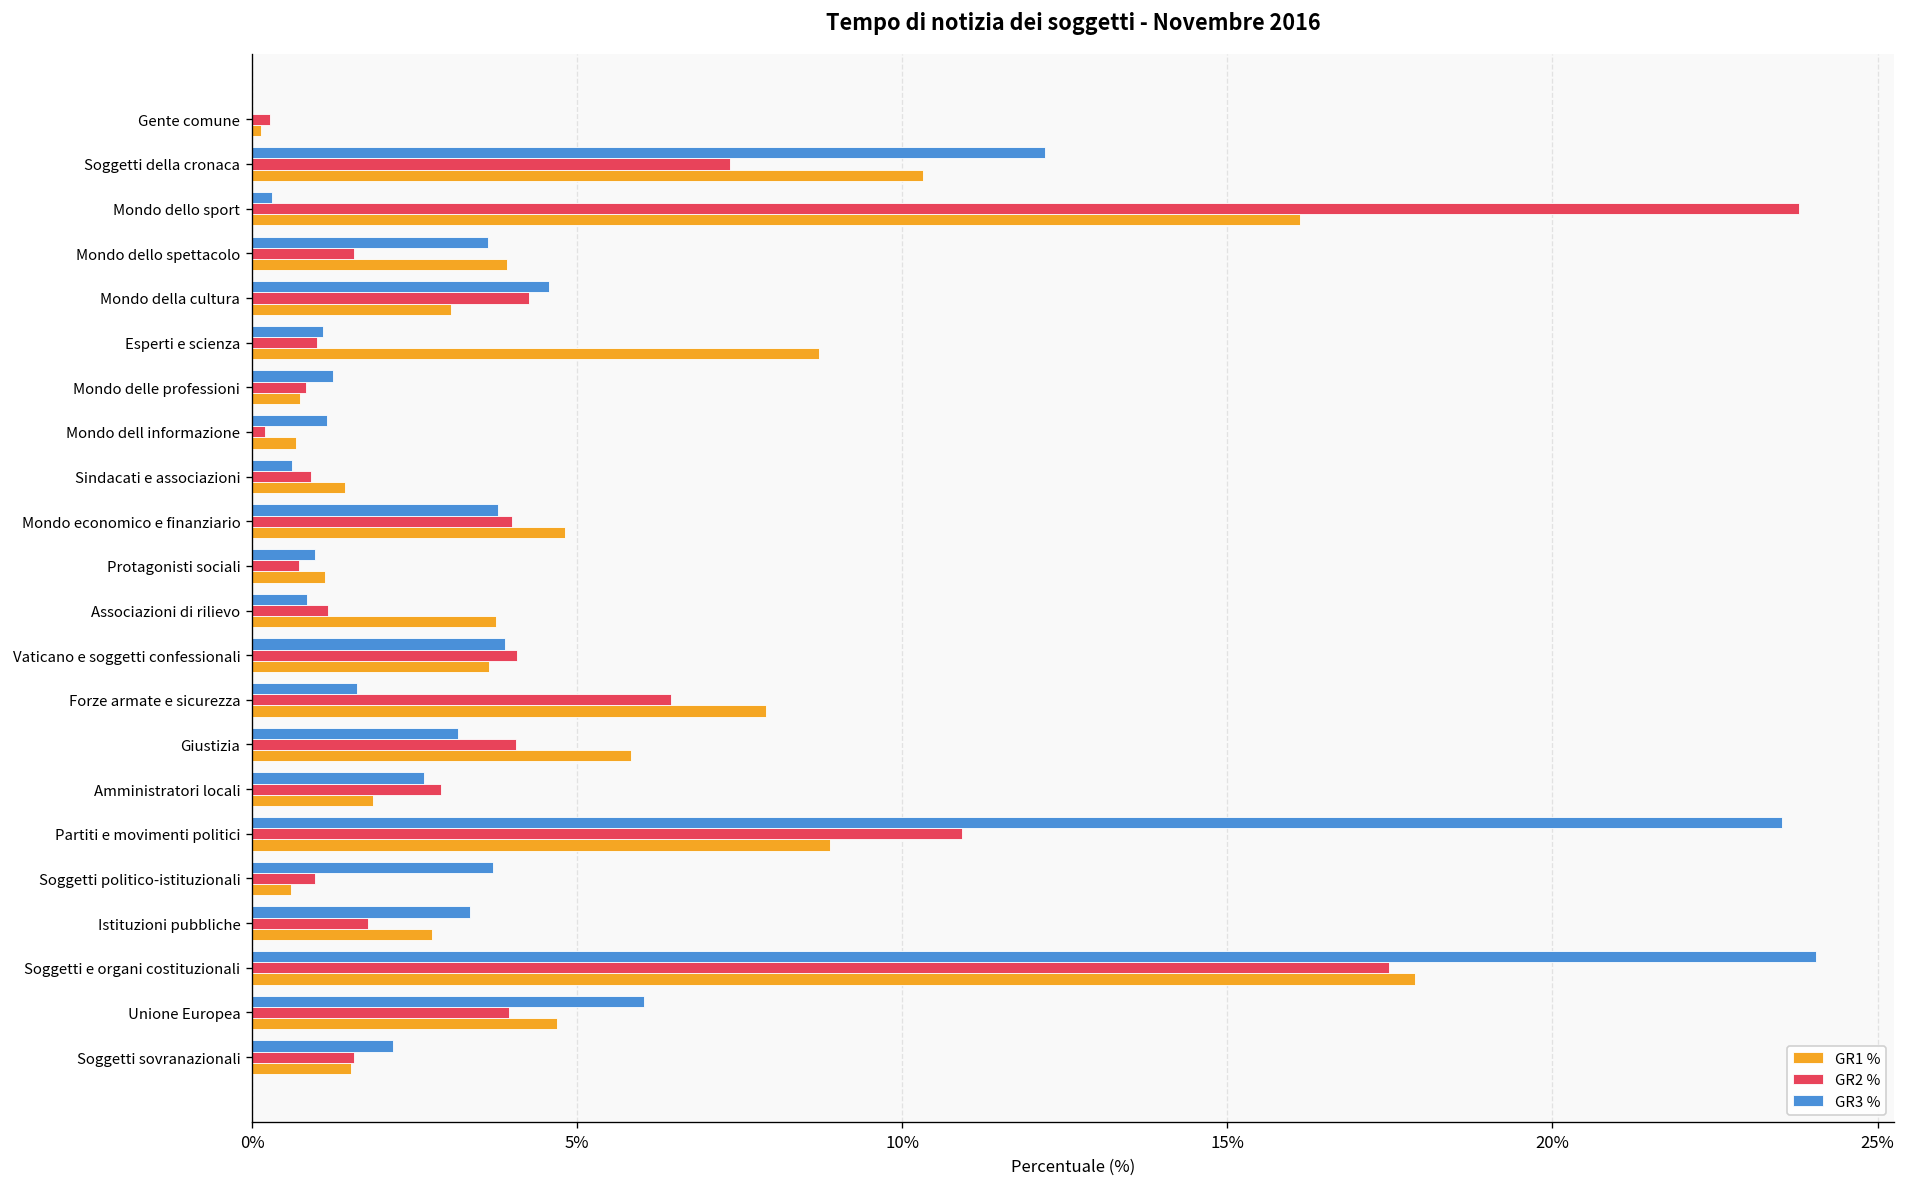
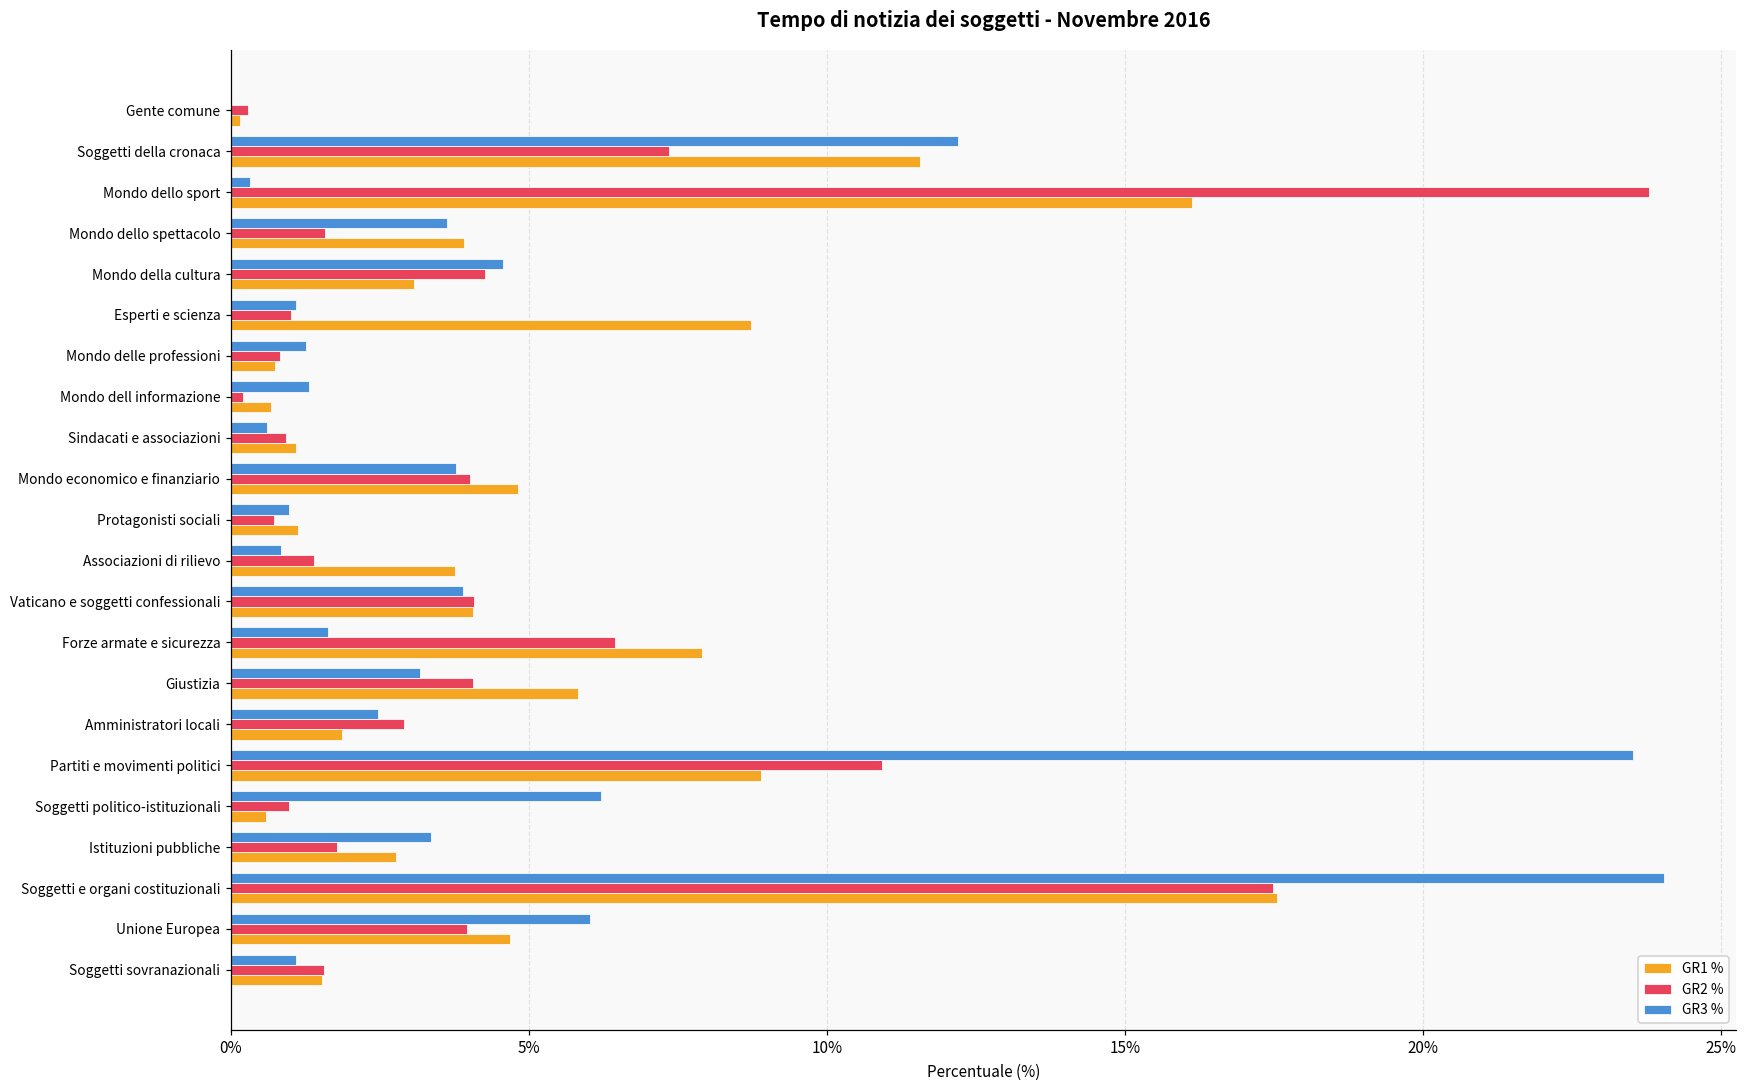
  {
    "GR1 %": {
      "Gente comune": "0.1%",
-     "Soggetti della cronaca": "10.3%",
+     "Soggetti della cronaca": "11.6%",
      "Mondo dello sport": "16.1%",
      "Mondo dello spettacolo": "3.9%",
      "Mondo della cultura": "3.1%",
      "Esperti e scienza": "8.7%",
      "Mondo delle professioni": "0.7%",
      "Mondo dell informazione": "0.7%",
-     "Sindacati e associazioni": "1.4%",
+     "Sindacati e associazioni": "1.1%",
      "Mondo economico e finanziario": "4.8%",
      "Protagonisti sociali": "1.1%",
      "Associazioni di rilievo": "3.8%",
-     "Vaticano e soggetti confessionali": "3.6%",
+     "Vaticano e soggetti confessionali": "4.1%",
      "Forze armate e sicurezza": "7.9%",
      "Giustizia": "5.8%",
      "Amministratori locali": "1.9%",
      "Partiti e movimenti politici": "8.9%",
      "Soggetti politico-istituzionali": "0.6%",
      "Istituzioni pubbliche": "2.8%",
-     "Soggetti e organi costituzionali": "17.9%",
+     "Soggetti e organi costituzionali": "17.6%",
      "Unione Europea": "4.7%",
      "Soggetti sovranazionali": "1.5%"
    },
    "GR2 %": {
      "Gente comune": "0.3%",
      "Soggetti della cronaca": "7.4%",
      "Mondo dello sport": "23.8%",
      "Mondo dello spettacolo": "1.6%",
      "Mondo della cultura": "4.3%",
      "Esperti e scienza": "1.0%",
      "Mondo delle professioni": "0.8%",
      "Mondo dell informazione": "0.2%",
      "Sindacati e associazioni": "0.9%",
      "Mondo economico e finanziario": "4.0%",
      "Protagonisti sociali": "0.7%",
-     "Associazioni di rilievo": "1.2%",
+     "Associazioni di rilievo": "1.4%",
      "Vaticano e soggetti confessionali": "4.1%",
      "Forze armate e sicurezza": "6.5%",
      "Giustizia": "4.1%",
      "Amministratori locali": "2.9%",
      "Partiti e movimenti politici": "10.9%",
      "Soggetti politico-istituzionali": "1.0%",
      "Istituzioni pubbliche": "1.8%",
      "Soggetti e organi costituzionali": "17.5%",
      "Unione Europea": "4.0%",
      "Soggetti sovranazionali": "1.6%"
    },
    "GR3 %": {
      "Gente comune": "0.0%",
      "Soggetti della cronaca": "12.2%",
      "Mondo dello sport": "0.3%",
      "Mondo dello spettacolo": "3.6%",
      "Mondo della cultura": "4.6%",
      "Esperti e scienza": "1.1%",
      "Mondo delle professioni": "1.3%",
-     "Mondo dell informazione": "1.1%",
+     "Mondo dell informazione": "1.3%",
      "Sindacati e associazioni": "0.6%",
      "Mondo economico e finanziario": "3.8%",
      "Protagonisti sociali": "1.0%",
      "Associazioni di rilievo": "0.8%",
      "Vaticano e soggetti confessionali": "3.9%",
      "Forze armate e sicurezza": "1.6%",
      "Giustizia": "3.2%",
-     "Amministratori locali": "2.7%",
+     "Amministratori locali": "2.5%",
      "Partiti e movimenti politici": "23.5%",
-     "Soggetti politico-istituzionali": "3.7%",
+     "Soggetti politico-istituzionali": "6.2%",
      "Istituzioni pubbliche": "3.4%",
      "Soggetti e organi costituzionali": "24.0%",
      "Unione Europea": "6.0%",
-     "Soggetti sovranazionali": "2.2%"
+     "Soggetti sovranazionali": "1.1%"
    }
  }
